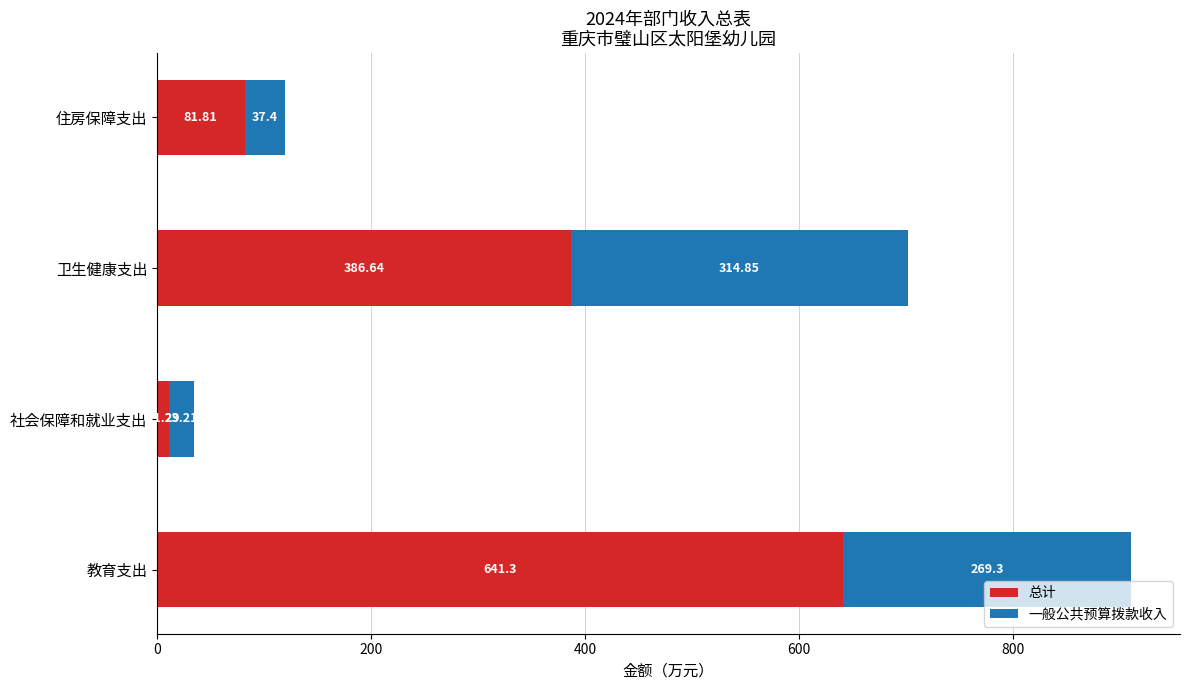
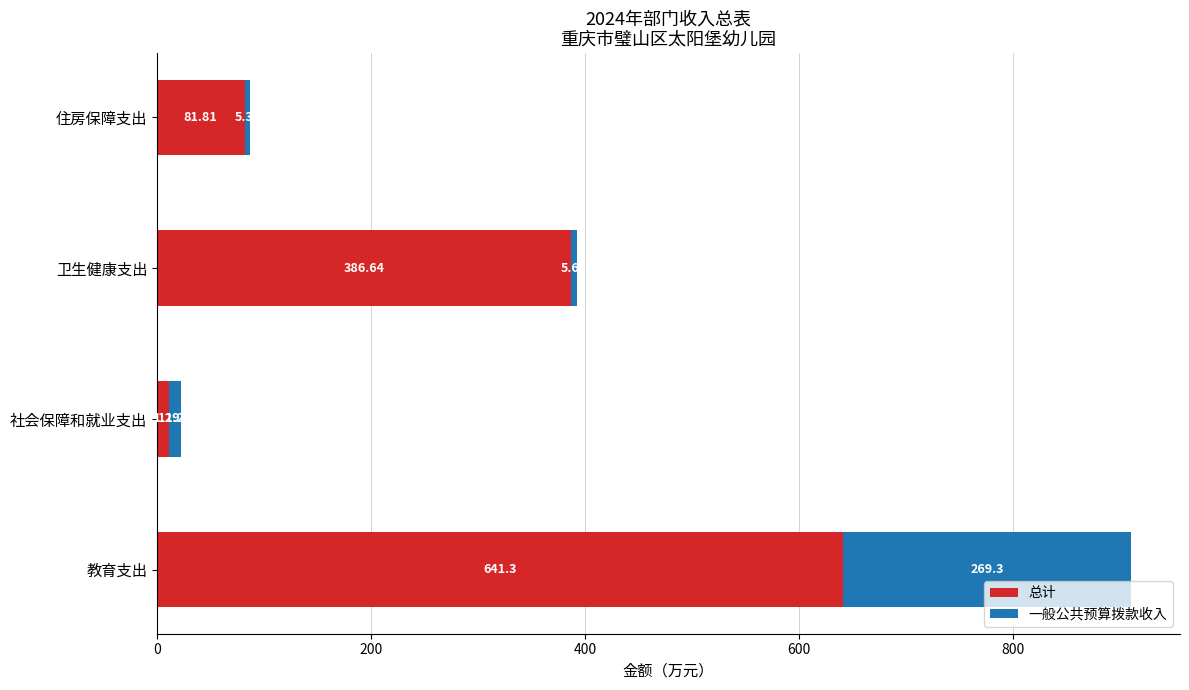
  {
    "总计": {
      "住房保障支出": 81.81,
      "卫生健康支出": 386.64,
      "教育支出": 641.3
    },
    "一般公共预算拨款收入": {
-     "住房保障支出": 37.4,
-     "卫生健康支出": 314.85,
-     "社会保障和就业支出": 23.21,
+     "住房保障支出": 5.31,
+     "卫生健康支出": 5.67,
+     "社会保障和就业支出": 11.29,
      "教育支出": 269.3
    }
  }
